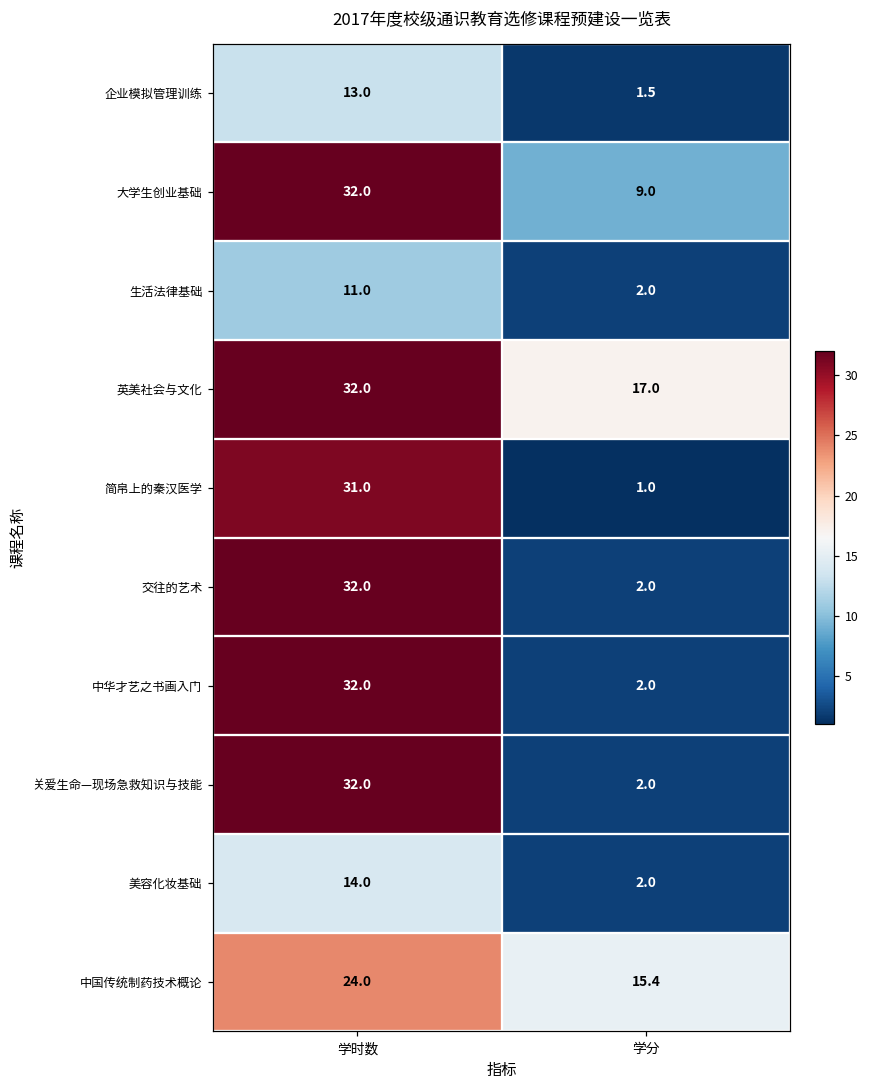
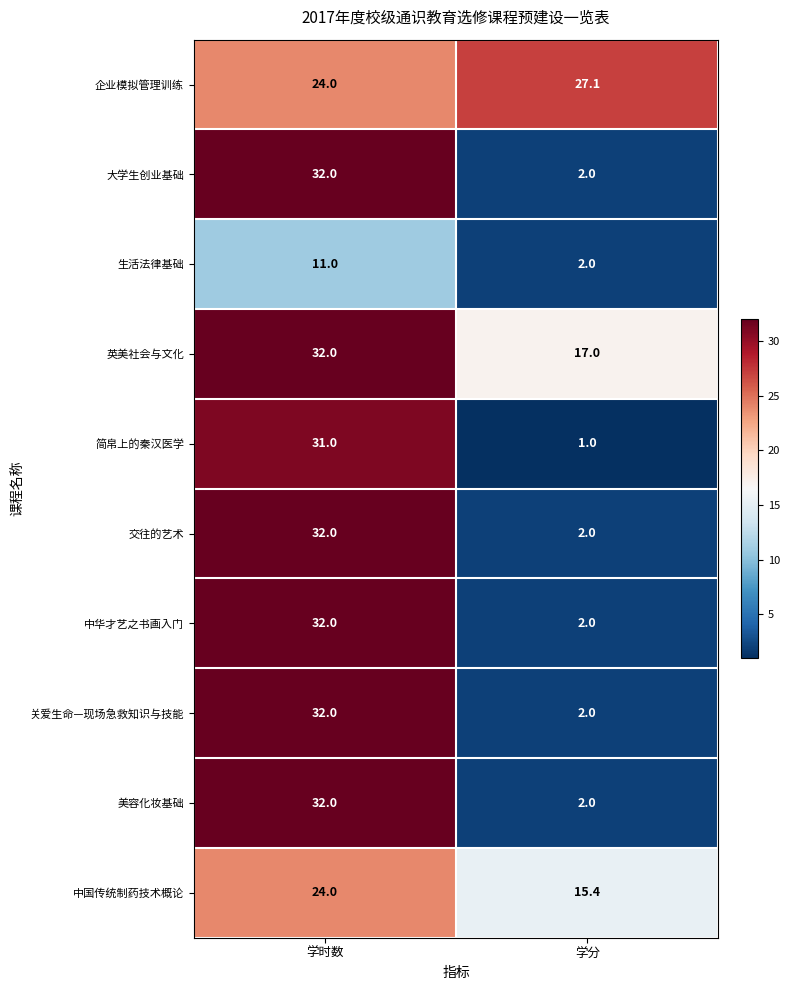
  {
    "企业模拟管理训练": {
-     "学时数": 13.0,
-     "学分": 1.5
+     "学时数": 24.0,
+     "学分": 27.1
    },
    "大学生创业基础": {
      "学时数": 32.0,
-     "学分": 9.0
+     "学分": 2.0
    },
    "生活法律基础": {
      "学时数": 11.0,
      "学分": 2.0
    },
    "英美社会与文化": {
      "学时数": 32.0,
      "学分": 17.0
    },
    "简帛上的秦汉医学": {
      "学时数": 31.0,
      "学分": 1.0
    },
    "交往的艺术": {
      "学时数": 32.0,
      "学分": 2.0
    },
    "中华才艺之书画入门": {
      "学时数": 32.0,
      "学分": 2.0
    },
    "关爱生命—现场急救知识与技能": {
      "学时数": 32.0,
      "学分": 2.0
    },
    "美容化妆基础": {
-     "学时数": 14.0,
+     "学时数": 32.0,
      "学分": 2.0
    },
    "中国传统制药技术概论": {
      "学时数": 24.0,
      "学分": 15.4
    }
  }
